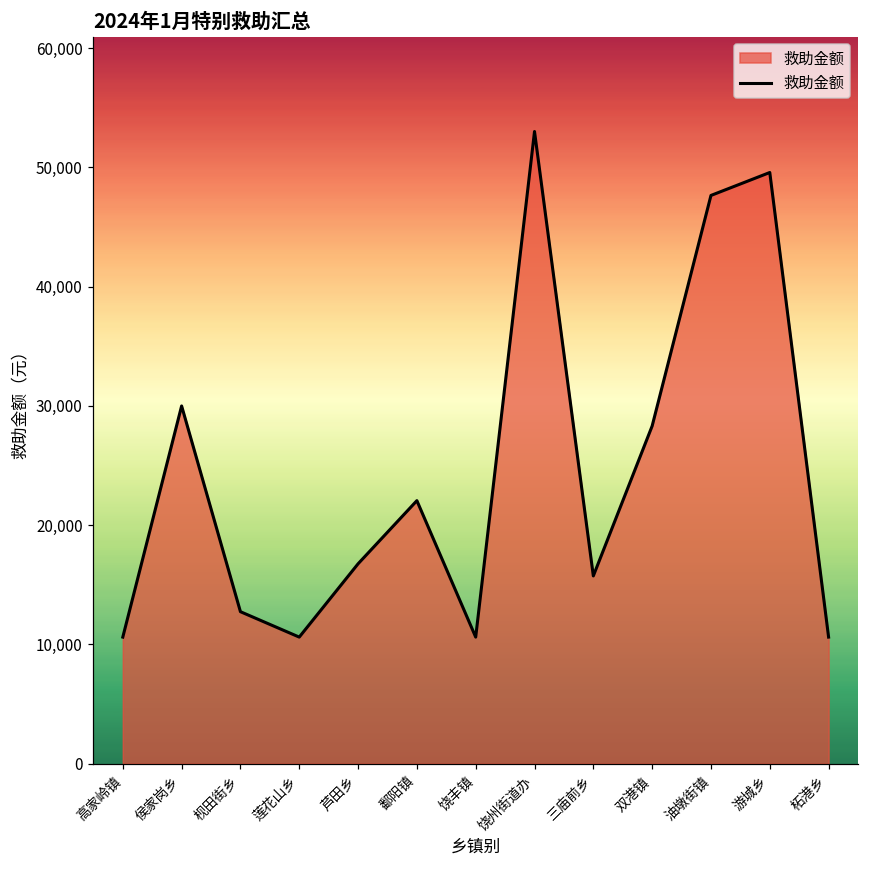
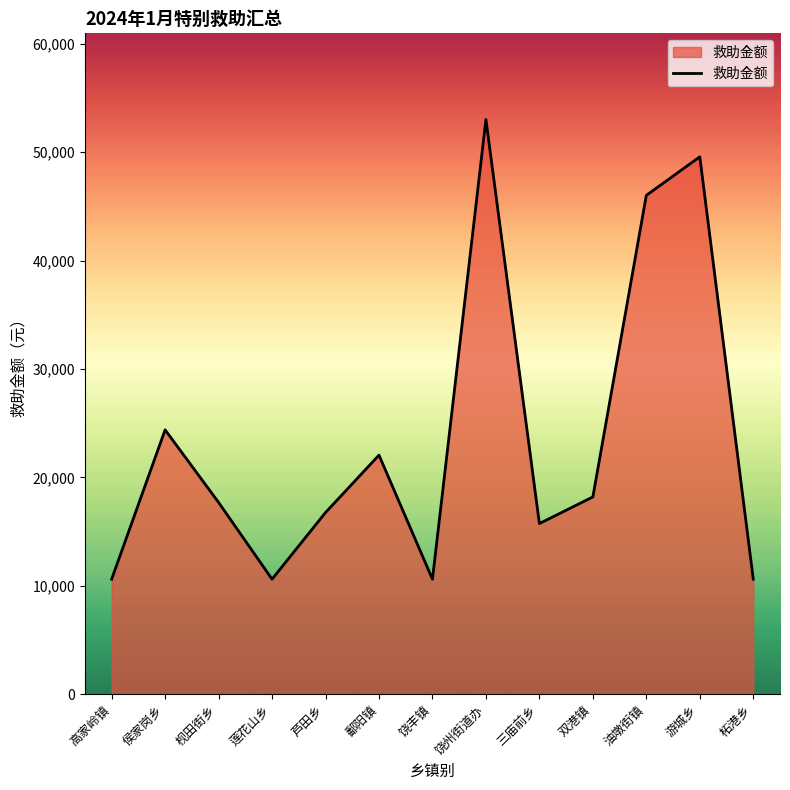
  {
    "高家岭镇": "10,600",
-   "侯家岗乡": "30,000",
-   "枧田街乡": "12,800",
+   "侯家岗乡": "24,400",
+   "枧田街乡": "17,700",
    "莲花山乡": "10,600",
    "芦田乡": "16,800",
    "鄱阳镇": "22,100",
    "饶丰镇": "10,600",
    "饶州街道办": "53,000",
    "三庙前乡": "15,700",
-   "双港镇": "28,300",
-   "油墩街镇": "47,700",
+   "双港镇": "18,200",
+   "油墩街镇": "46,000",
    "游城乡": "49,600",
    "柘港乡": "10,600"
  }
